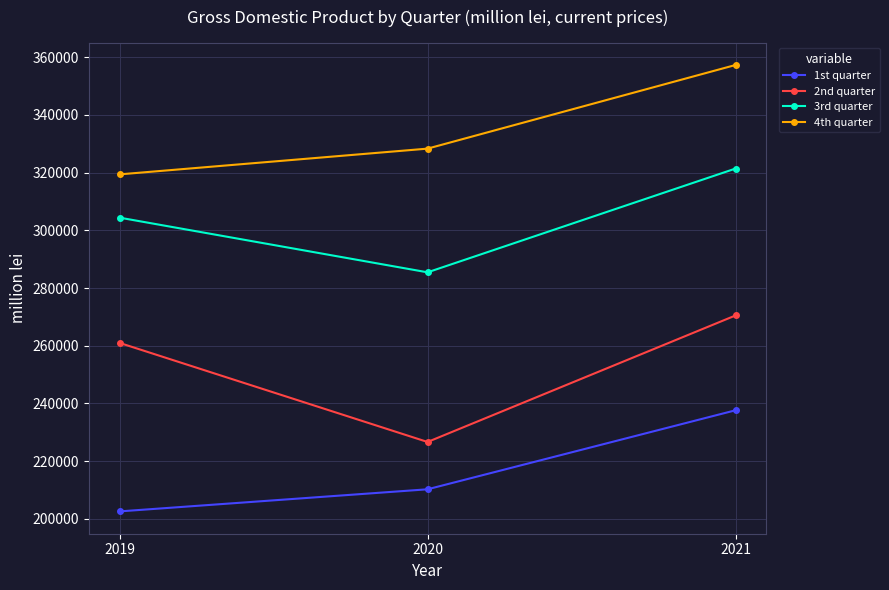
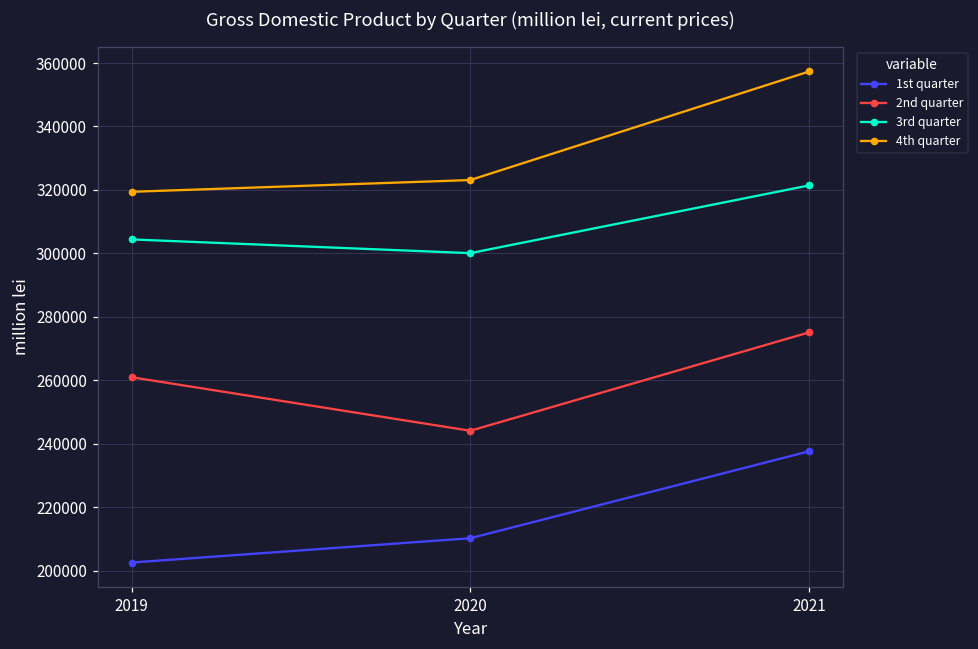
  {
    "1st quarter": {
      "2019": 203000,
      "2020": 210000,
      "2021": 238000
    },
    "2nd quarter": {
      "2019": 261000,
-     "2020": 227000,
-     "2021": 270000
+     "2020": 244000,
+     "2021": 275000
    },
    "3rd quarter": {
      "2019": 304000,
-     "2020": 285000,
+     "2020": 300000,
      "2021": 321000
    },
    "4th quarter": {
      "2019": 319000,
-     "2020": 328000,
+     "2020": 323000,
      "2021": 357000
    }
  }
